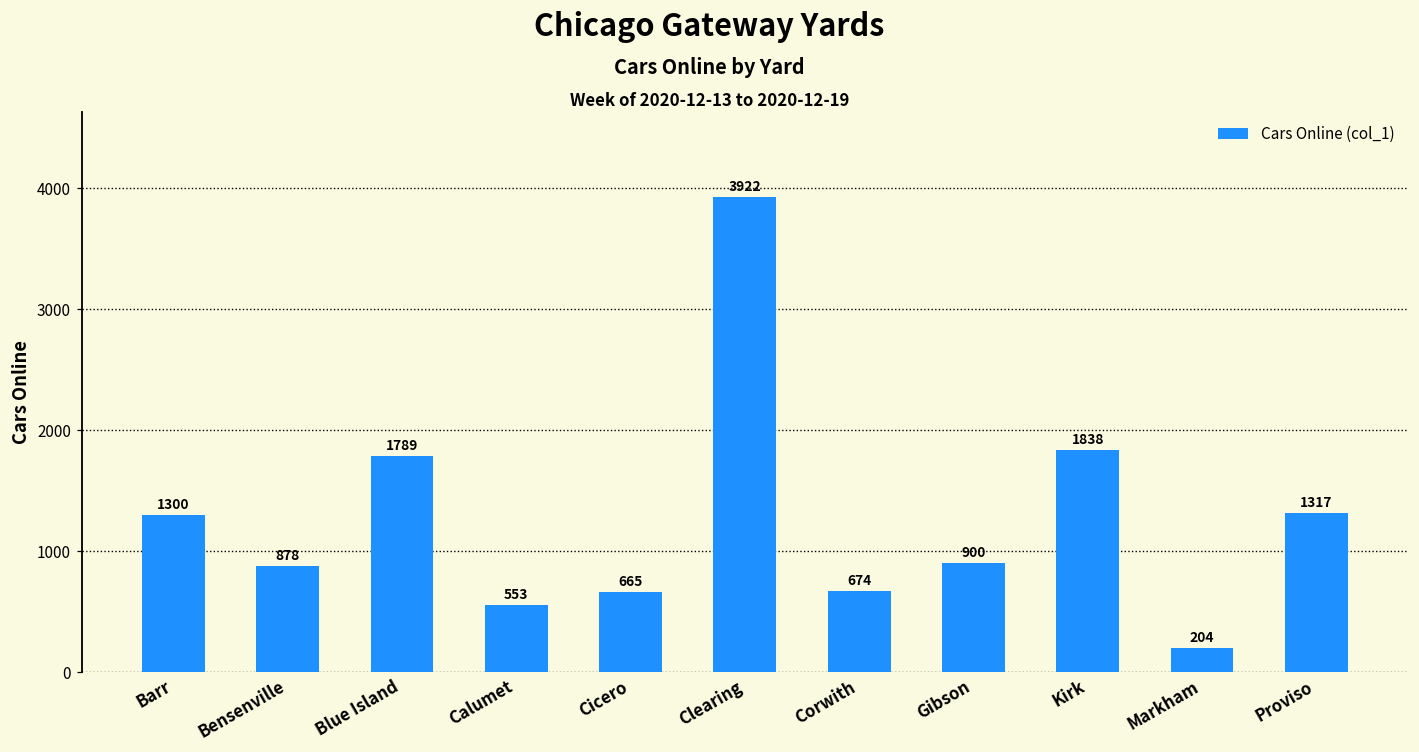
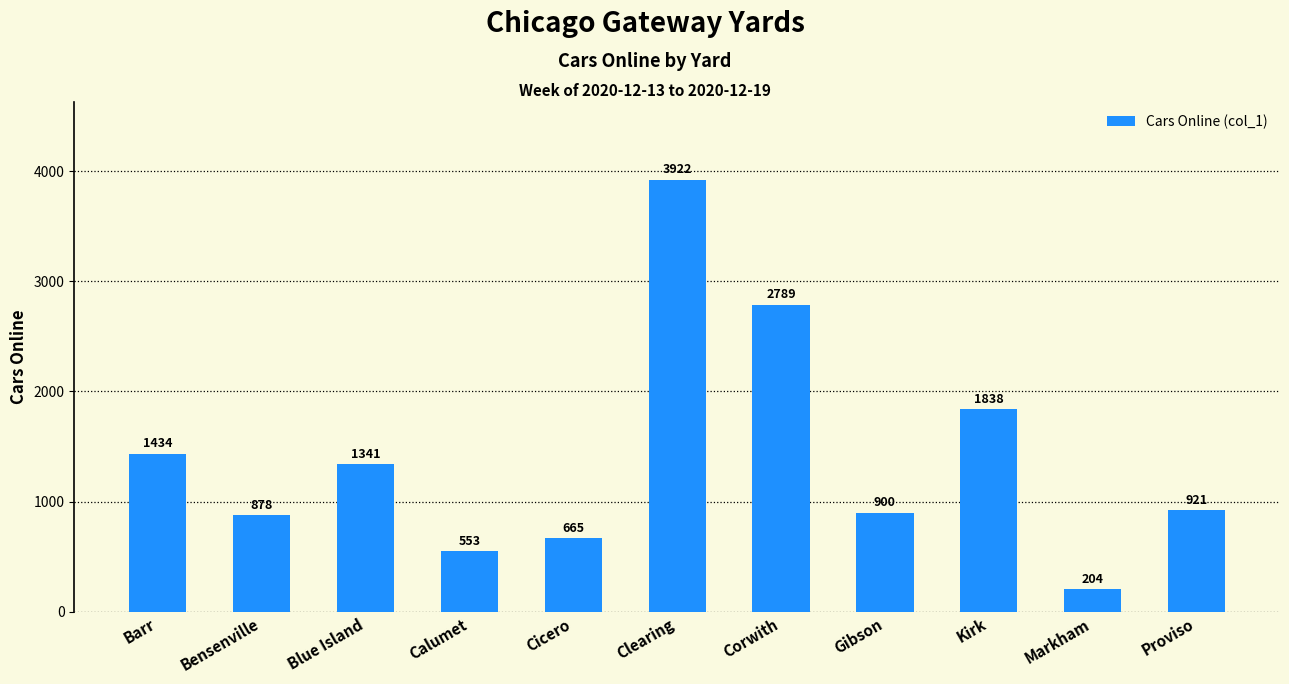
  {
-   "Barr": 1300,
+   "Barr": 1434,
    "Bensenville": 878,
-   "Blue Island": 1789,
+   "Blue Island": 1341,
    "Calumet": 553,
    "Cicero": 665,
    "Clearing": 3922,
-   "Corwith": 674,
+   "Corwith": 2789,
    "Gibson": 900,
    "Kirk": 1838,
    "Markham": 204,
-   "Proviso": 1317
+   "Proviso": 921
  }
